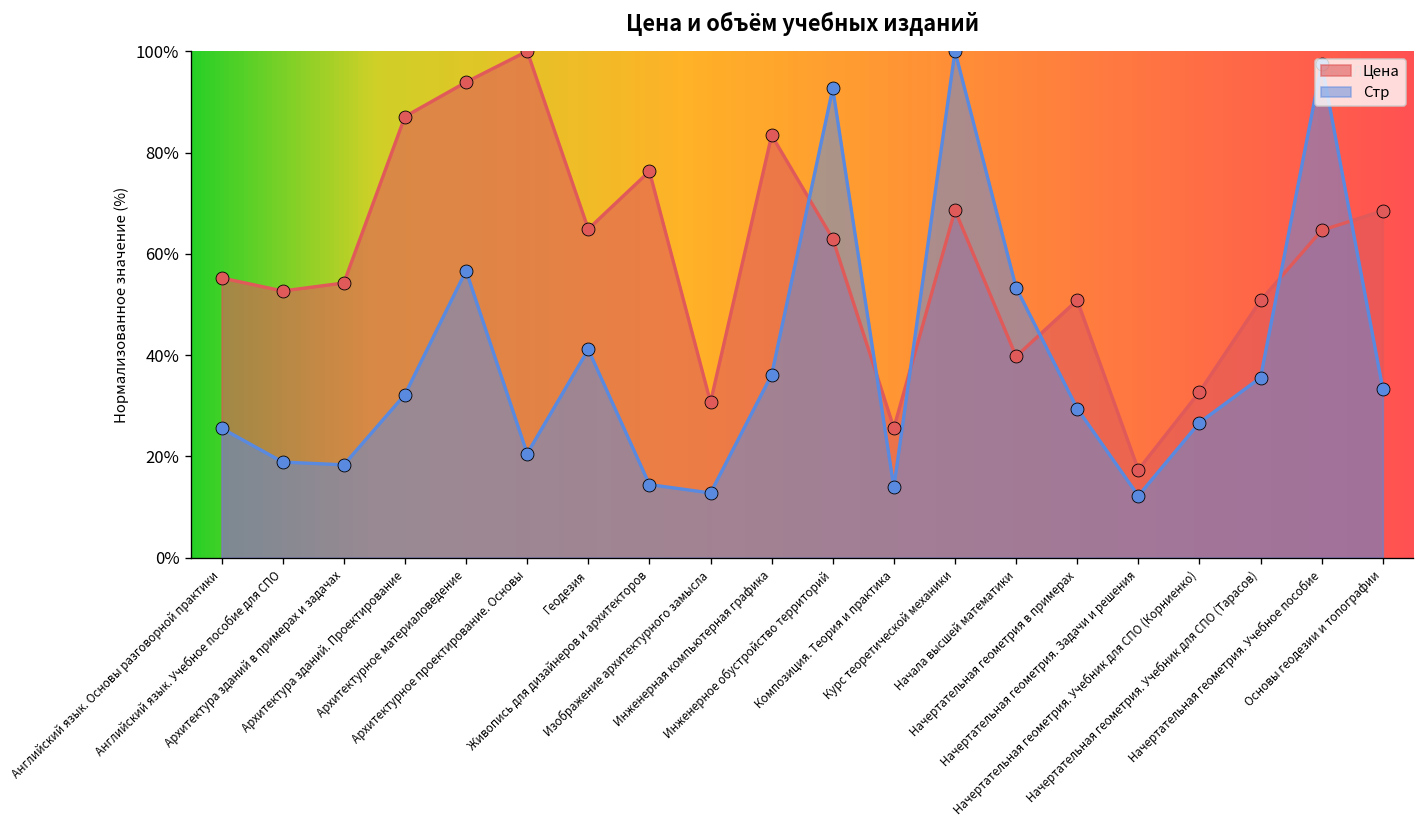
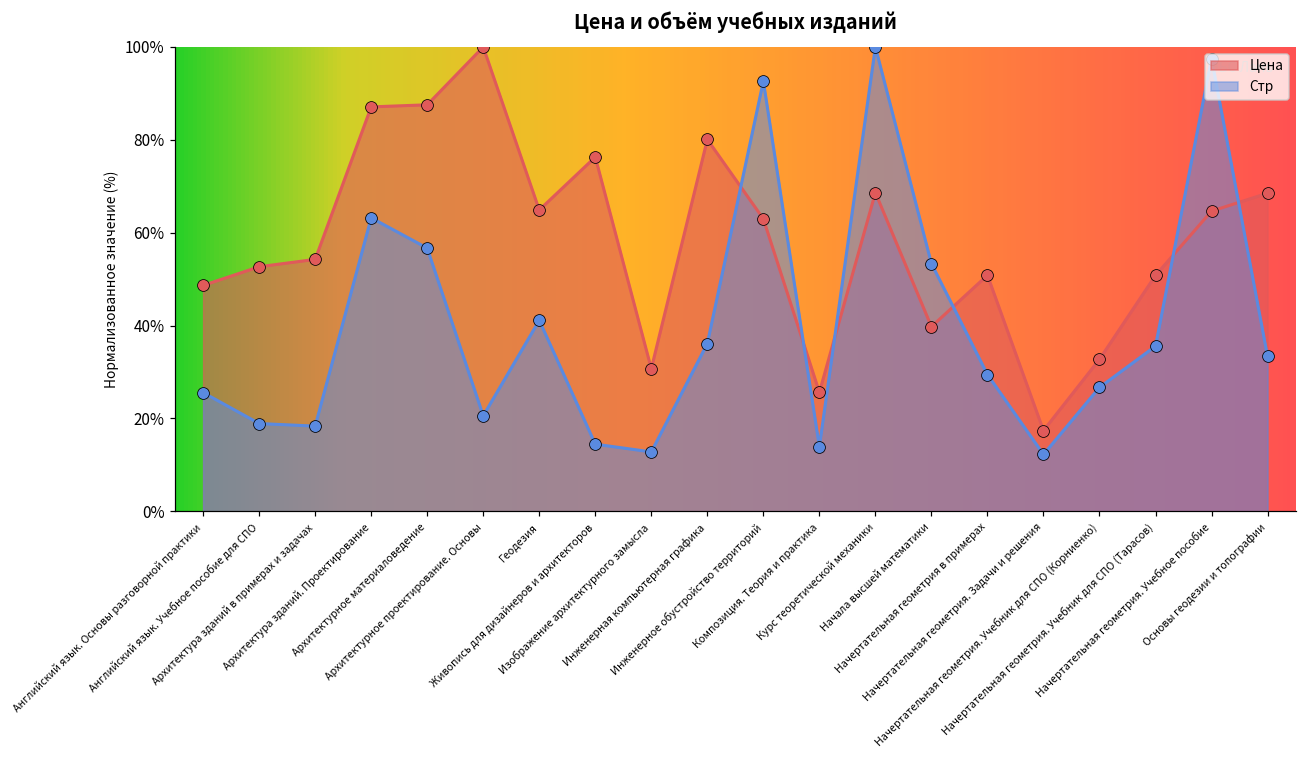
  {
    "Цена": {
-     "Английский язык. Основы разговорной практики": "55%",
+     "Английский язык. Основы разговорной практики": "49%",
      "Английский язык. Учебное пособие для СПО": "53%",
      "Архитектура зданий в примерах и задачах": "54%",
      "Архитектура зданий. Проектирование": "87%",
-     "Архитектурное материаловедение": "94%",
+     "Архитектурное материаловедение": "88%",
      "Архитектурное проектирование. Основы": "100%",
      "Геодезия": "65%",
      "Живопись для дизайнеров и архитекторов": "76%",
      "Изображение архитектурного замысла": "31%",
-     "Инженерная компьютерная графика": "83%",
+     "Инженерная компьютерная графика": "80%",
      "Инженерное обустройство территорий": "63%",
      "Композиция. Теория и практика": "26%",
      "Курс теоретической механики": "69%",
      "Начала высшей математики": "40%",
      "Начертательная геометрия в примерах": "51%",
      "Начертательная геометрия. Задачи и решения": "17%",
      "Начертательная геометрия. Учебник для СПО (Корниенко)": "33%",
      "Начертательная геометрия. Учебник для СПО (Тарасов)": "51%",
      "Начертательная геометрия. Учебное пособие": "65%",
      "Основы геодезии и топографии": "68%"
    },
    "Стр": {
      "Английский язык. Основы разговорной практики": "26%",
      "Английский язык. Учебное пособие для СПО": "19%",
      "Архитектура зданий в примерах и задачах": "18%",
-     "Архитектура зданий. Проектирование": "32%",
+     "Архитектура зданий. Проектирование": "63%",
      "Архитектурное материаловедение": "57%",
      "Архитектурное проектирование. Основы": "21%",
      "Геодезия": "41%",
      "Живопись для дизайнеров и архитекторов": "14%",
      "Изображение архитектурного замысла": "13%",
      "Инженерная компьютерная графика": "36%",
      "Инженерное обустройство территорий": "93%",
      "Композиция. Теория и практика": "14%",
      "Курс теоретической механики": "100%",
      "Начала высшей математики": "53%",
      "Начертательная геометрия в примерах": "29%",
      "Начертательная геометрия. Задачи и решения": "12%",
      "Начертательная геометрия. Учебник для СПО (Корниенко)": "27%",
      "Начертательная геометрия. Учебник для СПО (Тарасов)": "36%",
      "Основы геодезии и топографии": "33%"
    }
  }
